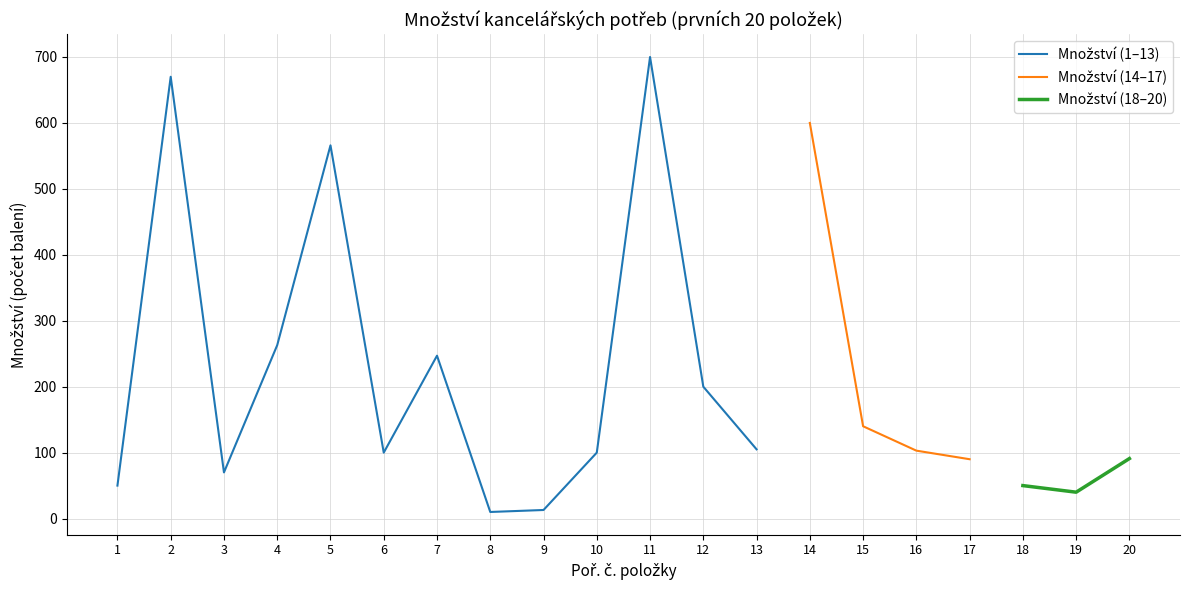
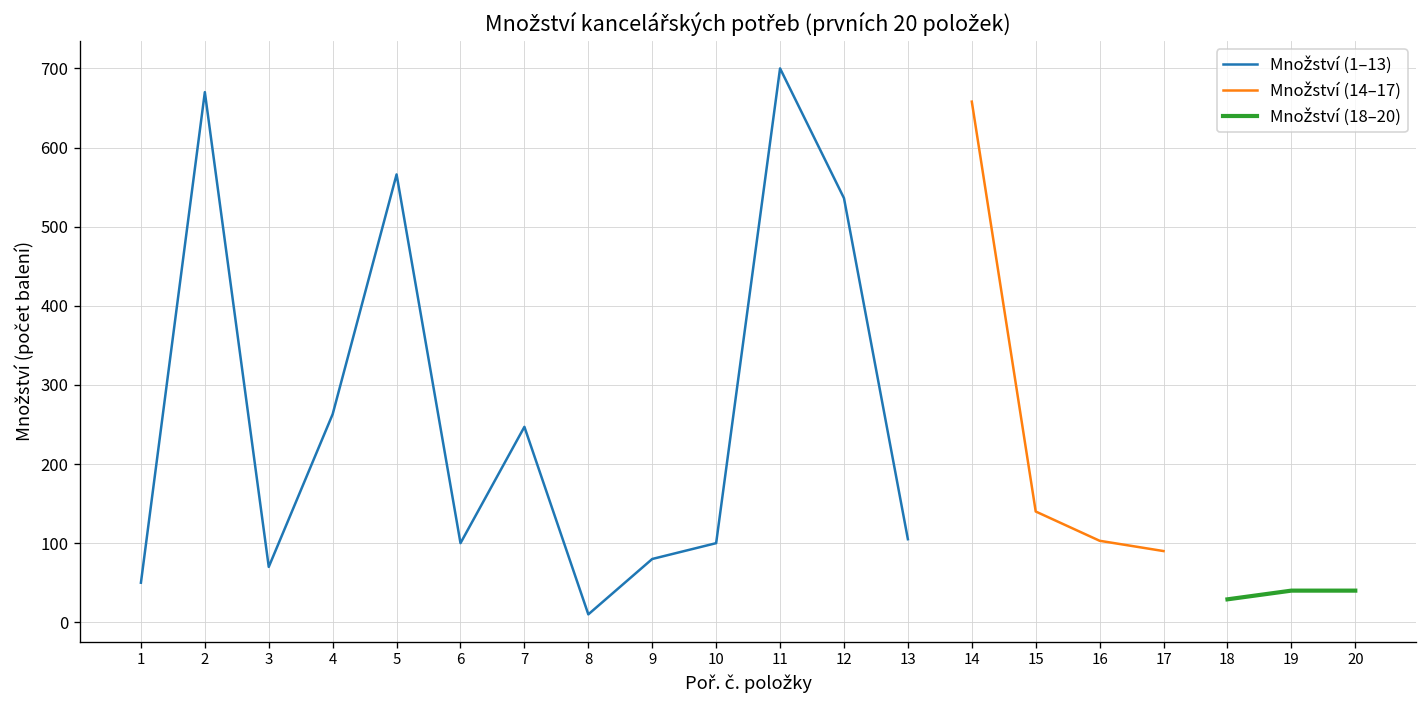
  {
    "Množství (1–13)": {
      "1": 50,
      "2": 670,
      "3": 70,
      "4": 260,
      "5": 570,
      "6": 100,
      "7": 250,
      "8": 10,
-     "9": 10,
+     "9": 80,
      "10": 100,
      "11": 700,
-     "12": 200,
+     "12": 540,
      "13": 110
    },
    "Množství (14–17)": {
-     "14": 600,
+     "14": 660,
      "15": 140,
      "16": 100,
      "17": 90
    },
    "Množství (18–20)": {
-     "18": 50,
+     "18": 30,
      "19": 40,
-     "20": 90
+     "20": 40
    }
  }
